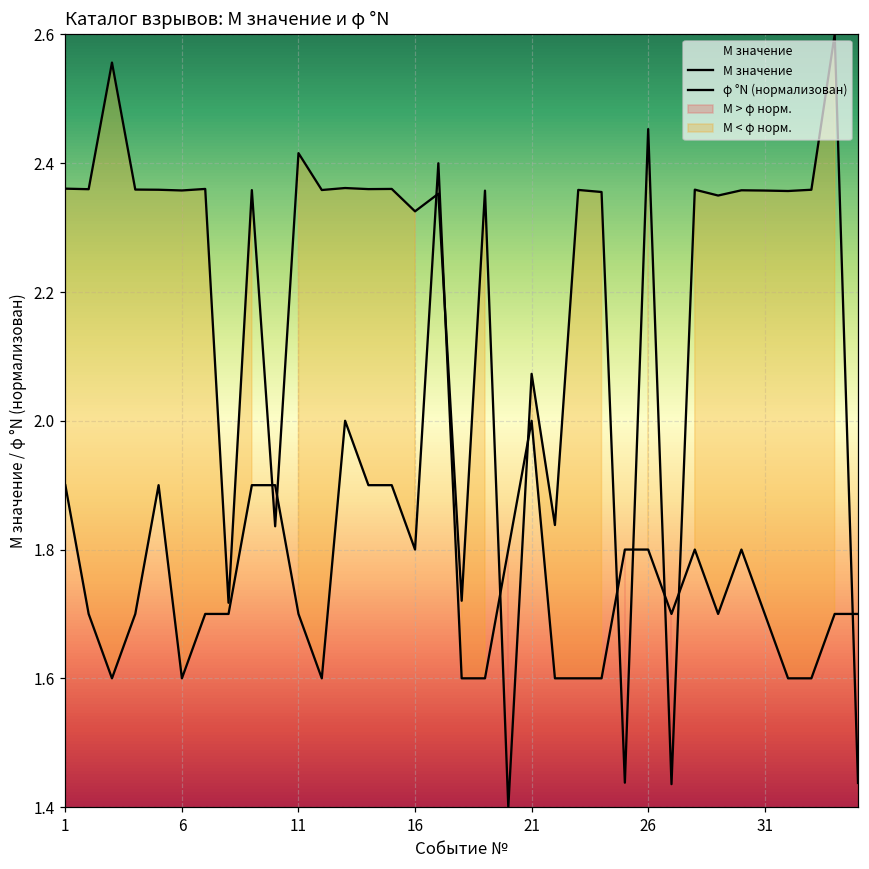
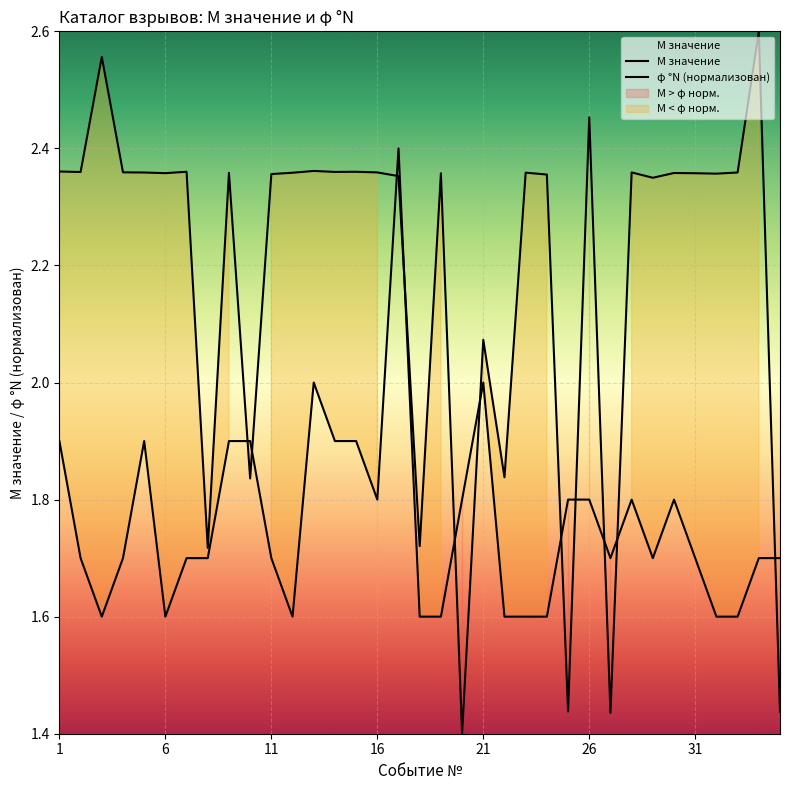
  {
    "φ °N (нормализован)": {
      "1": 2.36,
      "6": 2.36,
-     "11": 2.42,
-     "16": 2.33,
+     "11": 2.36,
+     "16": 2.36,
      "21": 2.07,
      "26": 2.45,
      "31": 2.36
    }
  }
